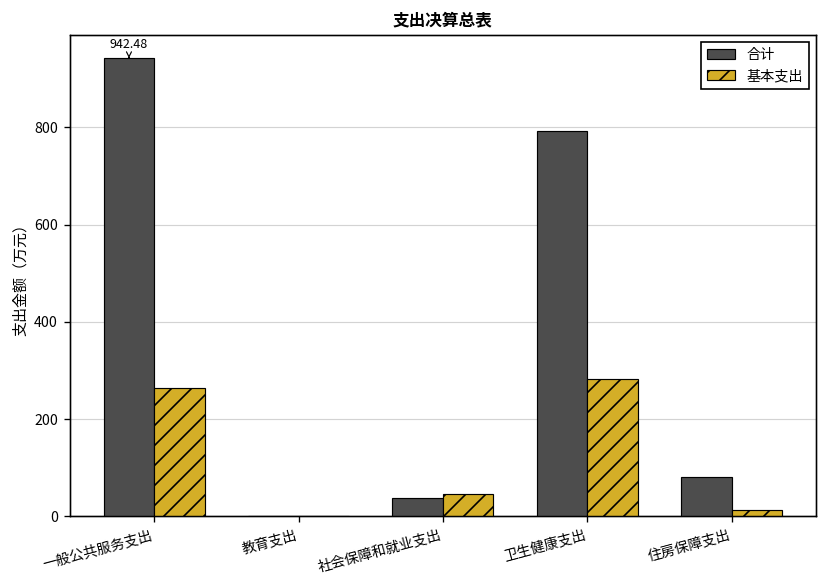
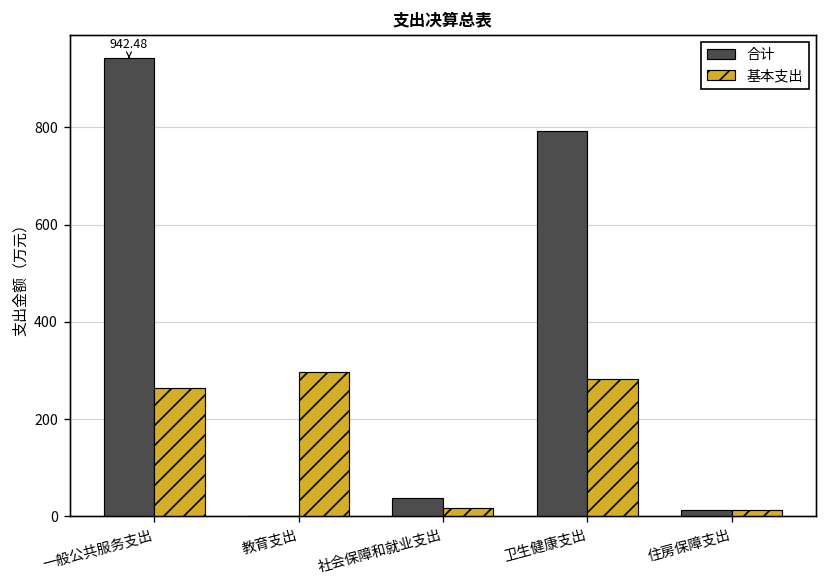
  {
    "合计": {
      "社会保障和就业支出": 40,
      "卫生健康支出": 790,
-     "住房保障支出": 80
+     "住房保障支出": 10
    },
    "基本支出": {
      "一般公共服务支出": 260,
-     "教育支出": 0,
-     "社会保障和就业支出": 50,
+     "教育支出": 300,
+     "社会保障和就业支出": 20,
      "卫生健康支出": 280,
      "住房保障支出": 10
    }
  }
